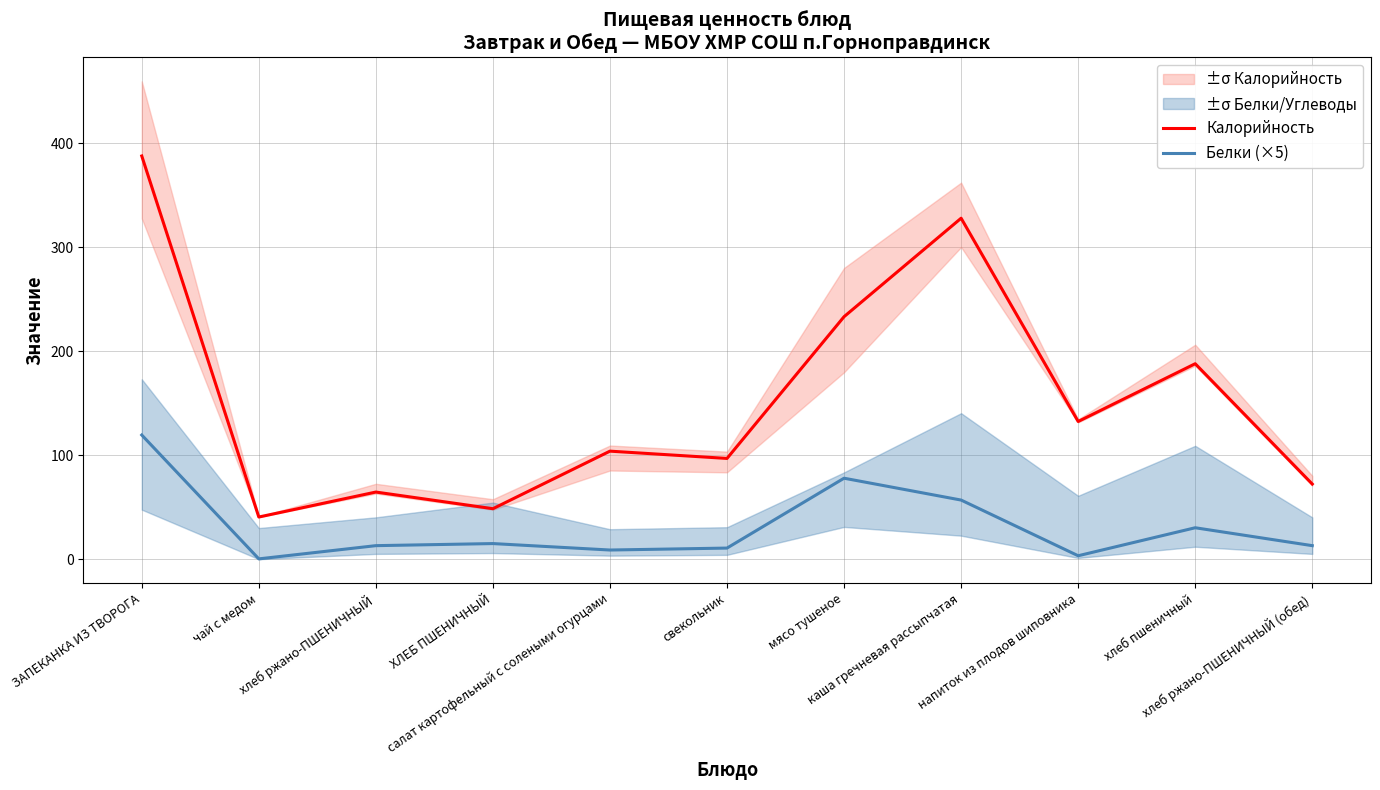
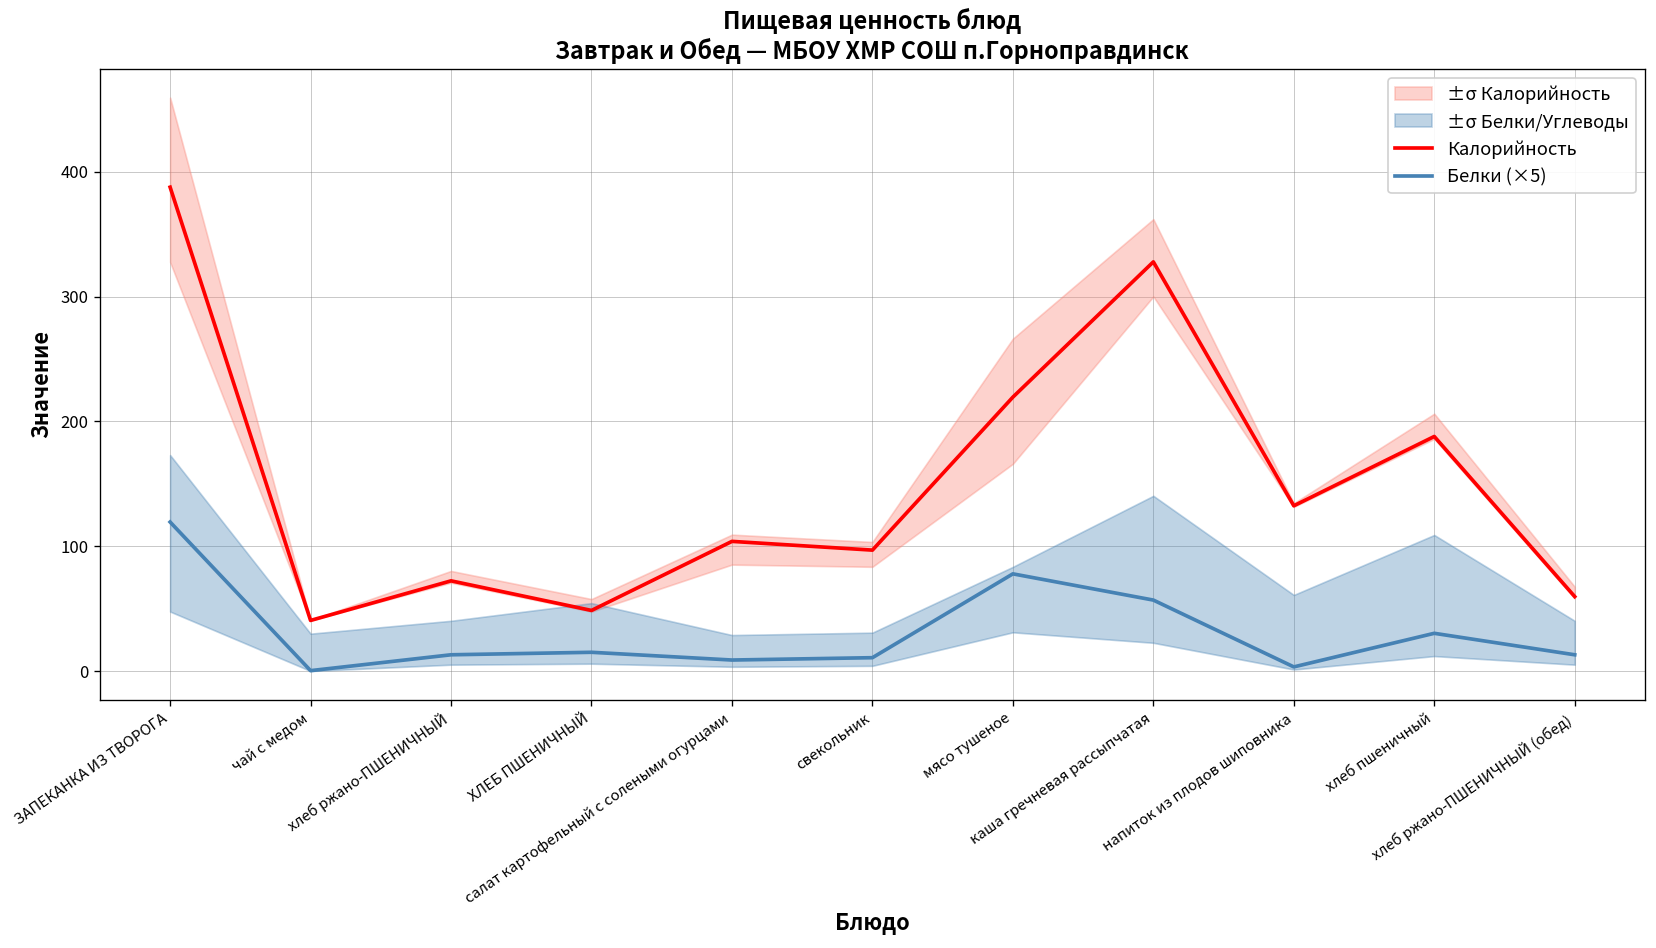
  {
    "Калорийность": {
      "ЗАПЕКАНКА ИЗ ТВОРОГА": 388,
-     "хлеб ржано-ПШЕНИЧНЫЙ": 65,
+     "хлеб ржано-ПШЕНИЧНЫЙ": 72,
      "ХЛЕБ ПШЕНИЧНЫЙ": 49,
      "салат картофельный с солеными огурцами": 104,
      "свекольник": 97,
-     "мясо тушеное": 233,
+     "мясо тушеное": 220,
      "каша гречневая рассыпчатая": 328,
      "хлеб пшеничный": 188,
-     "хлеб ржано-ПШЕНИЧНЫЙ (обед)": 72
+     "хлеб ржано-ПШЕНИЧНЫЙ (обед)": 60
    }
  }
